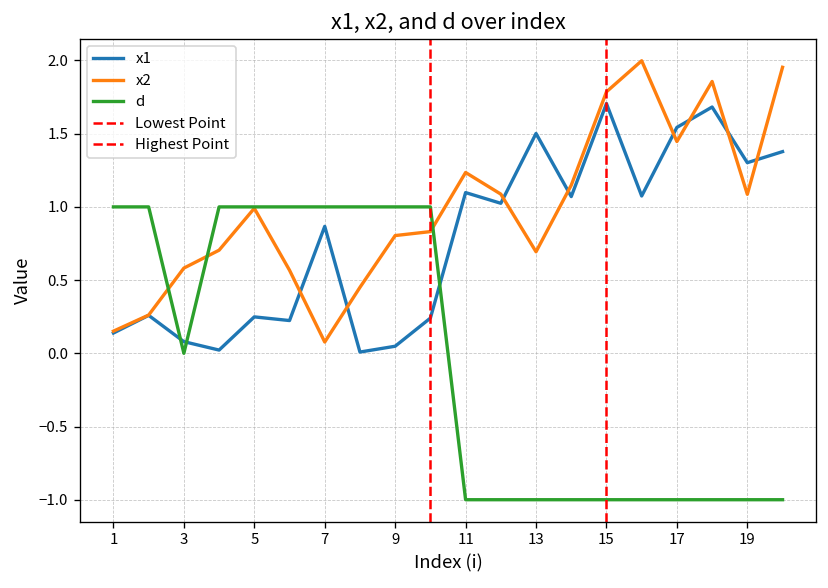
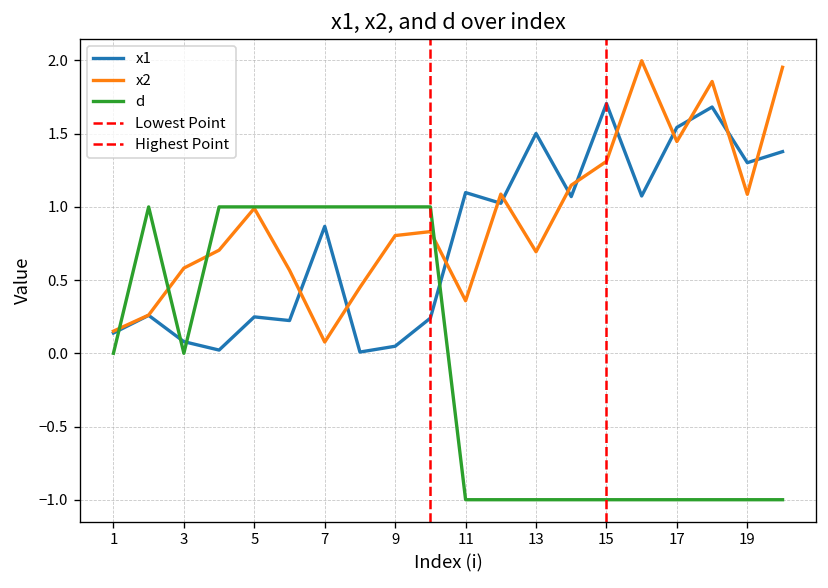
  {
    "x1": {
      "3": 0.08,
      "5": 0.25,
      "7": 0.87,
      "9": 0.05,
      "11": 1.10,
      "13": 1.50,
      "15": 1.71,
      "17": 1.54,
      "19": 1.30
    },
    "x2": {
      "3": 0.58,
      "7": 0.08,
      "9": 0.80,
-     "11": 1.24,
+     "11": 0.36,
      "13": 0.69,
-     "15": 1.79,
+     "15": 1.31,
      "17": 1.45,
      "19": 1.09
    },
    "d": {
-     "1": 1,
+     "1": 0,
      "3": 0,
      "7": 1,
      "9": 1,
      "11": -1,
      "13": -1,
      "15": -1,
      "17": -1,
      "19": -1
    }
  }
